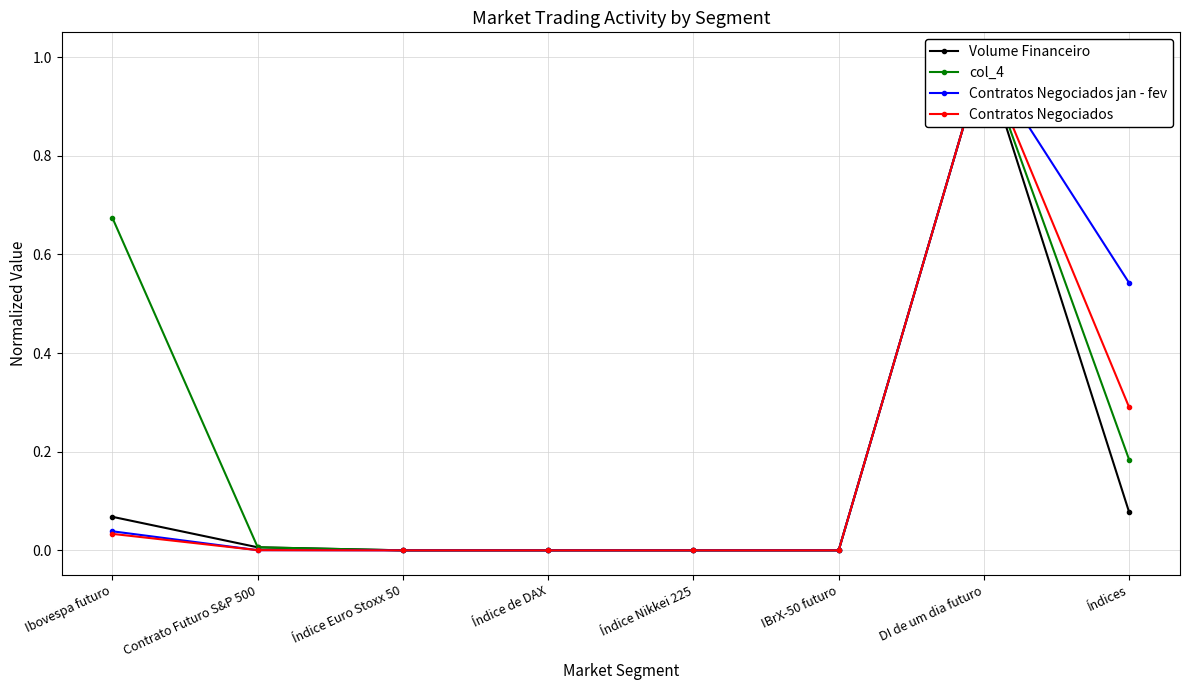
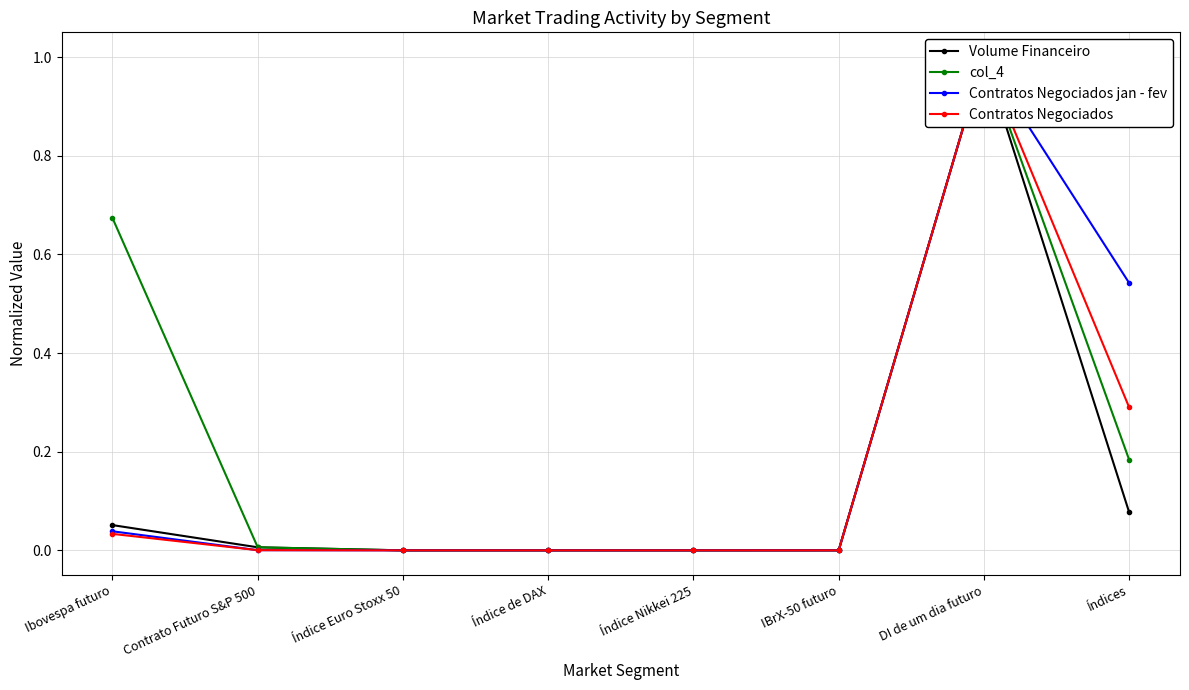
  {
    "Volume Financeiro": {
-     "Ibovespa futuro": 0.07,
+     "Ibovespa futuro": 0.05,
      "Índices": 0.08
    },
    "col_4": {
      "Ibovespa futuro": 0.67,
      "Índices": 0.18
    },
    "Contratos Negociados jan - fev": {
      "Ibovespa futuro": 0.04,
      "Índices": 0.54
    },
    "Contratos Negociados": {
      "Ibovespa futuro": 0.03,
      "Índices": 0.29
    }
  }
